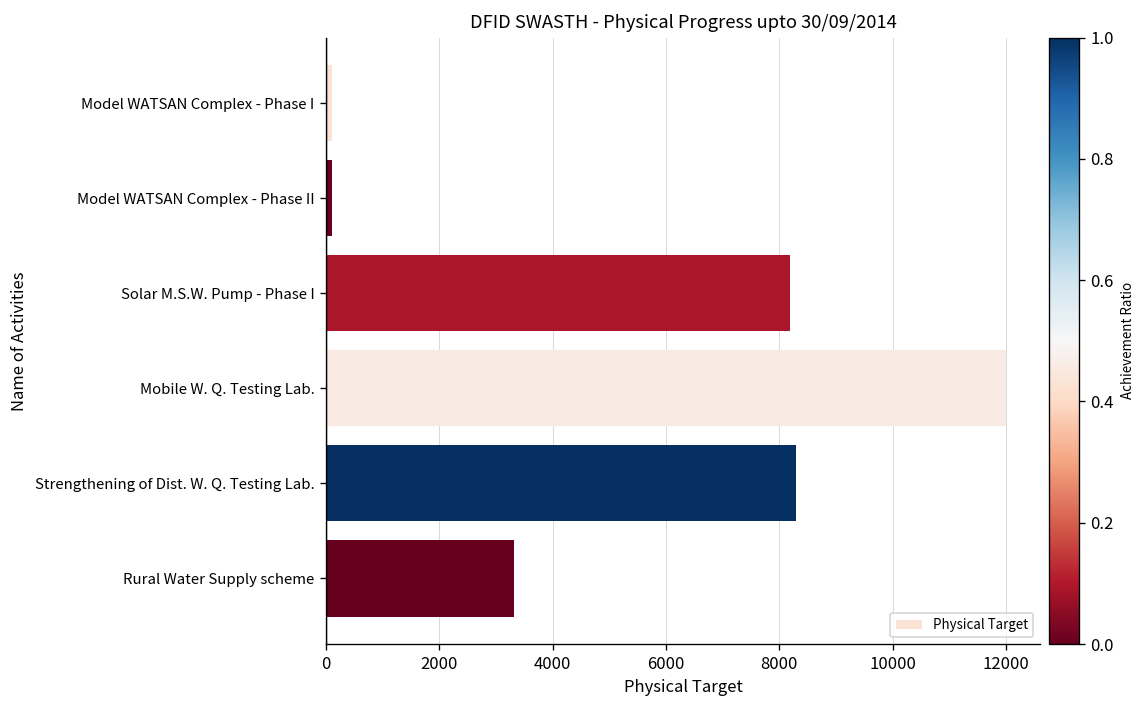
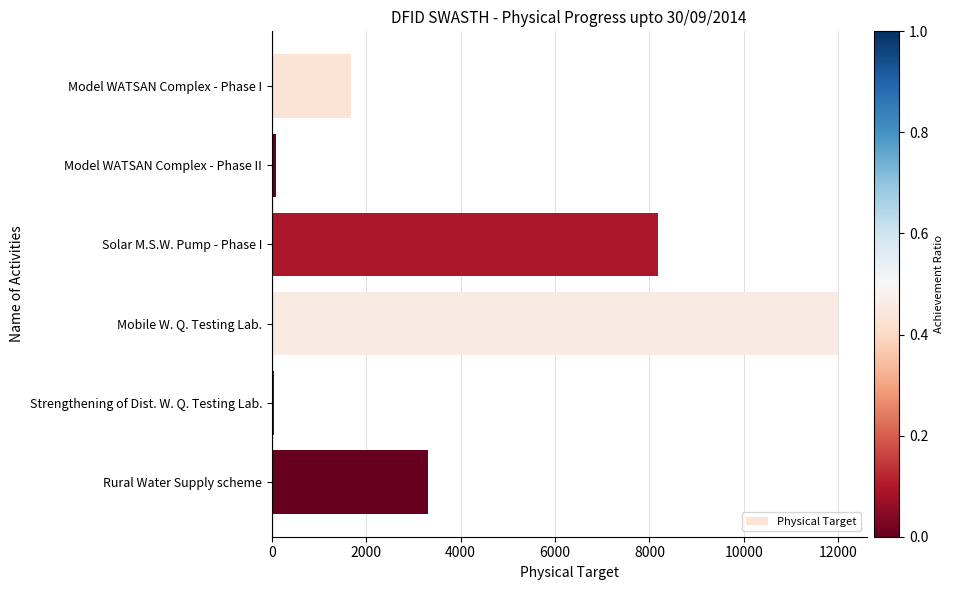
  {
-   "Model WATSAN Complex - Phase I": 100,
+   "Model WATSAN Complex - Phase I": 1700,
    "Model WATSAN Complex - Phase II": 100,
    "Solar M.S.W. Pump - Phase I": 8200,
    "Mobile W. Q. Testing Lab.": 12000,
-   "Strengthening of Dist. W. Q. Testing Lab.": 8300,
+   "Strengthening of Dist. W. Q. Testing Lab.": 0,
    "Rural Water Supply scheme": 3300
  }
